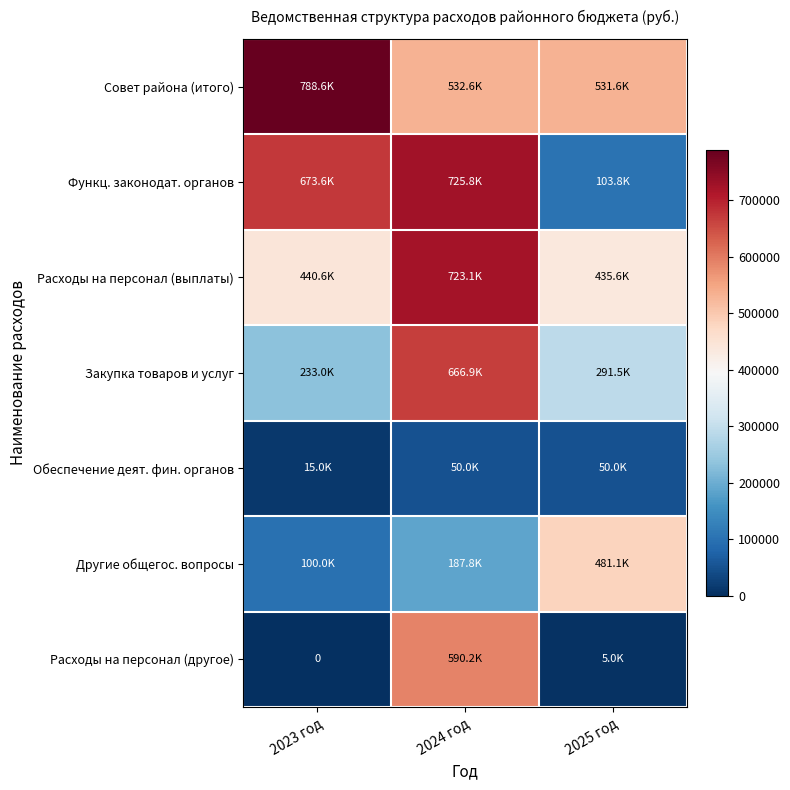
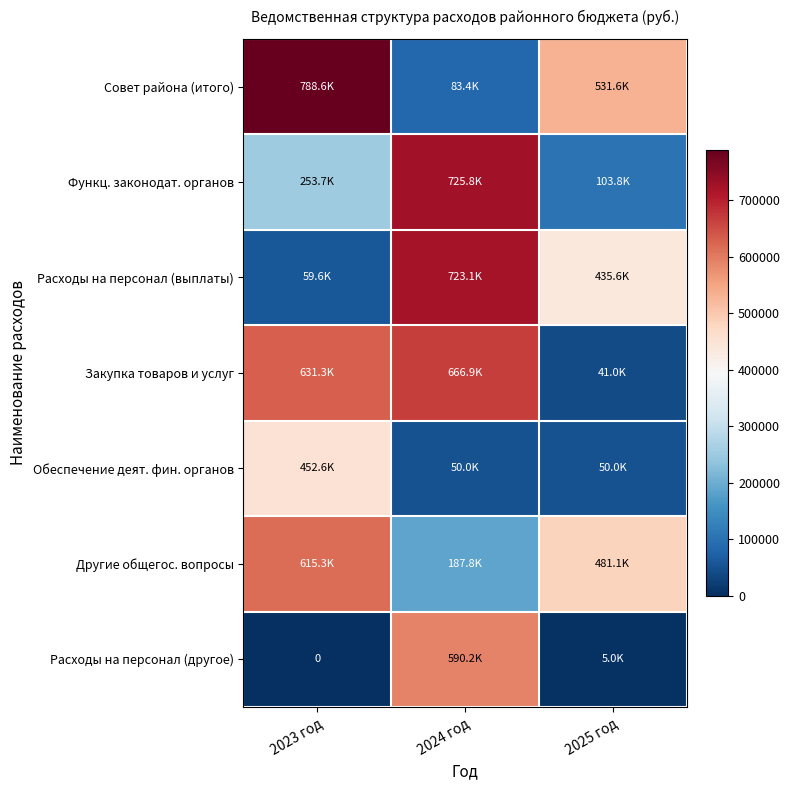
  {
    "Совет района (итого)": {
      "2023 год": "788.6K",
-     "2024 год": "532.6K",
+     "2024 год": "83.4K",
      "2025 год": "531.6K"
    },
    "Функц. законодат. органов": {
-     "2023 год": "673.6K",
+     "2023 год": "253.7K",
      "2024 год": "725.8K",
      "2025 год": "103.8K"
    },
    "Расходы на персонал (выплаты)": {
-     "2023 год": "440.6K",
+     "2023 год": "59.6K",
      "2024 год": "723.1K",
      "2025 год": "435.6K"
    },
    "Закупка товаров и услуг": {
-     "2023 год": "233.0K",
+     "2023 год": "631.3K",
      "2024 год": "666.9K",
-     "2025 год": "291.5K"
+     "2025 год": "41.0K"
    },
    "Обеспечение деят. фин. органов": {
-     "2023 год": "15.0K",
+     "2023 год": "452.6K",
      "2024 год": "50.0K",
      "2025 год": "50.0K"
    },
    "Другие общегос. вопросы": {
-     "2023 год": "100.0K",
+     "2023 год": "615.3K",
      "2024 год": "187.8K",
      "2025 год": "481.1K"
    },
    "Расходы на персонал (другое)": {
      "2023 год": "0",
      "2024 год": "590.2K",
      "2025 год": "5.0K"
    }
  }
